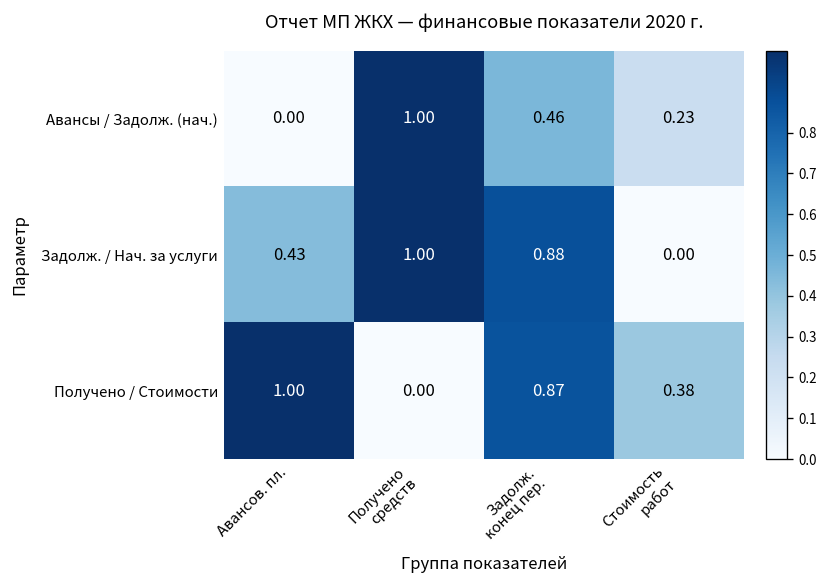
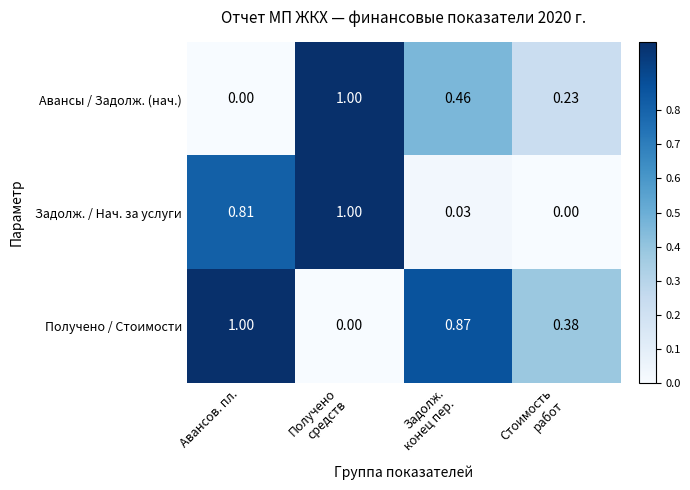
  {
    "Авансы / Задолж. (нач.)": {
      "Авансов. пл.": 0.00,
      "Получено средств": 1.00,
      "Задолж. конец пер.": 0.46,
      "Стоимость работ": 0.23
    },
    "Задолж. / Нач. за услуги": {
-     "Авансов. пл.": 0.43,
+     "Авансов. пл.": 0.81,
      "Получено средств": 1.00,
-     "Задолж. конец пер.": 0.88,
+     "Задолж. конец пер.": 0.03,
      "Стоимость работ": 0.00
    },
    "Получено / Стоимости": {
      "Авансов. пл.": 1.00,
      "Получено средств": 0.00,
      "Задолж. конец пер.": 0.87,
      "Стоимость работ": 0.38
    }
  }
